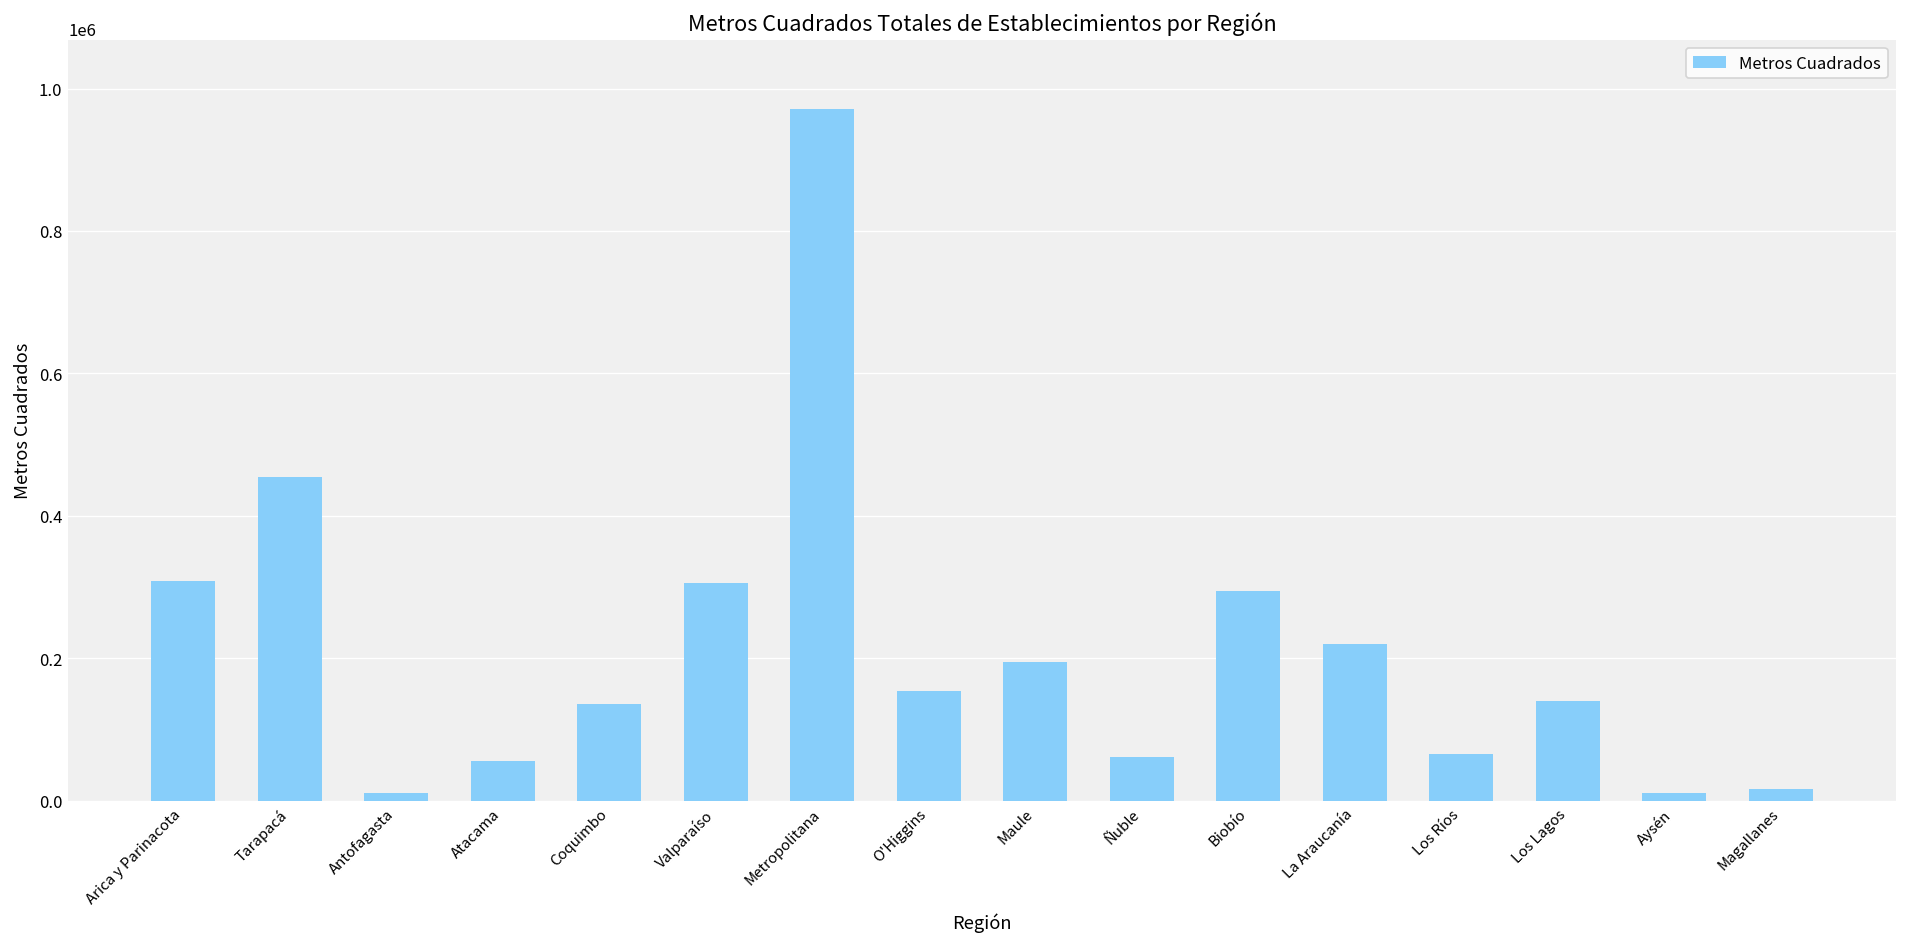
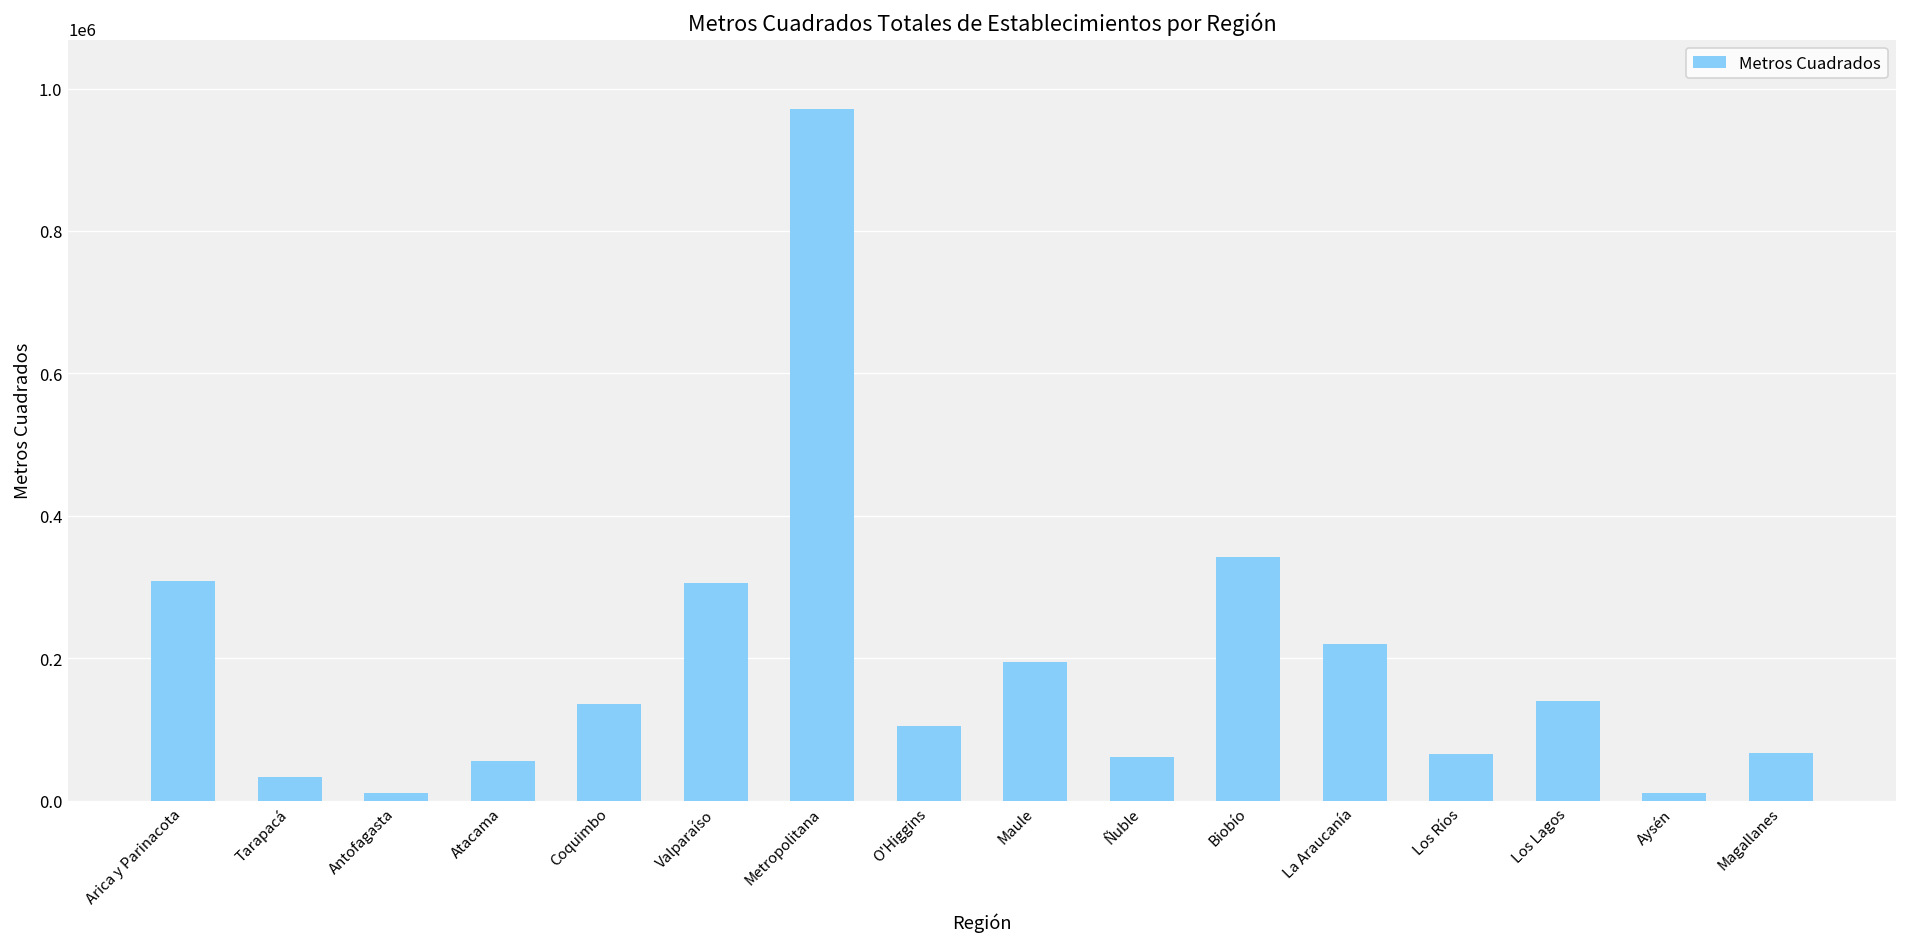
  {
    "Arica y Parinacota": 310000,
-   "Tarapacá": 450000,
+   "Tarapacá": 30000,
    "Antofagasta": 10000,
    "Atacama": 60000,
    "Coquimbo": 140000,
    "Valparaíso": 310000,
    "Metropolitana": 970000,
-   "O'Higgins": 150000,
+   "O'Higgins": 110000,
    "Maule": 190000,
    "Ñuble": 60000,
-   "Biobío": 290000,
+   "Biobío": 340000,
    "La Araucanía": 220000,
    "Los Ríos": 70000,
    "Los Lagos": 140000,
    "Aysén": 10000,
-   "Magallanes": 20000
+   "Magallanes": 70000
  }
